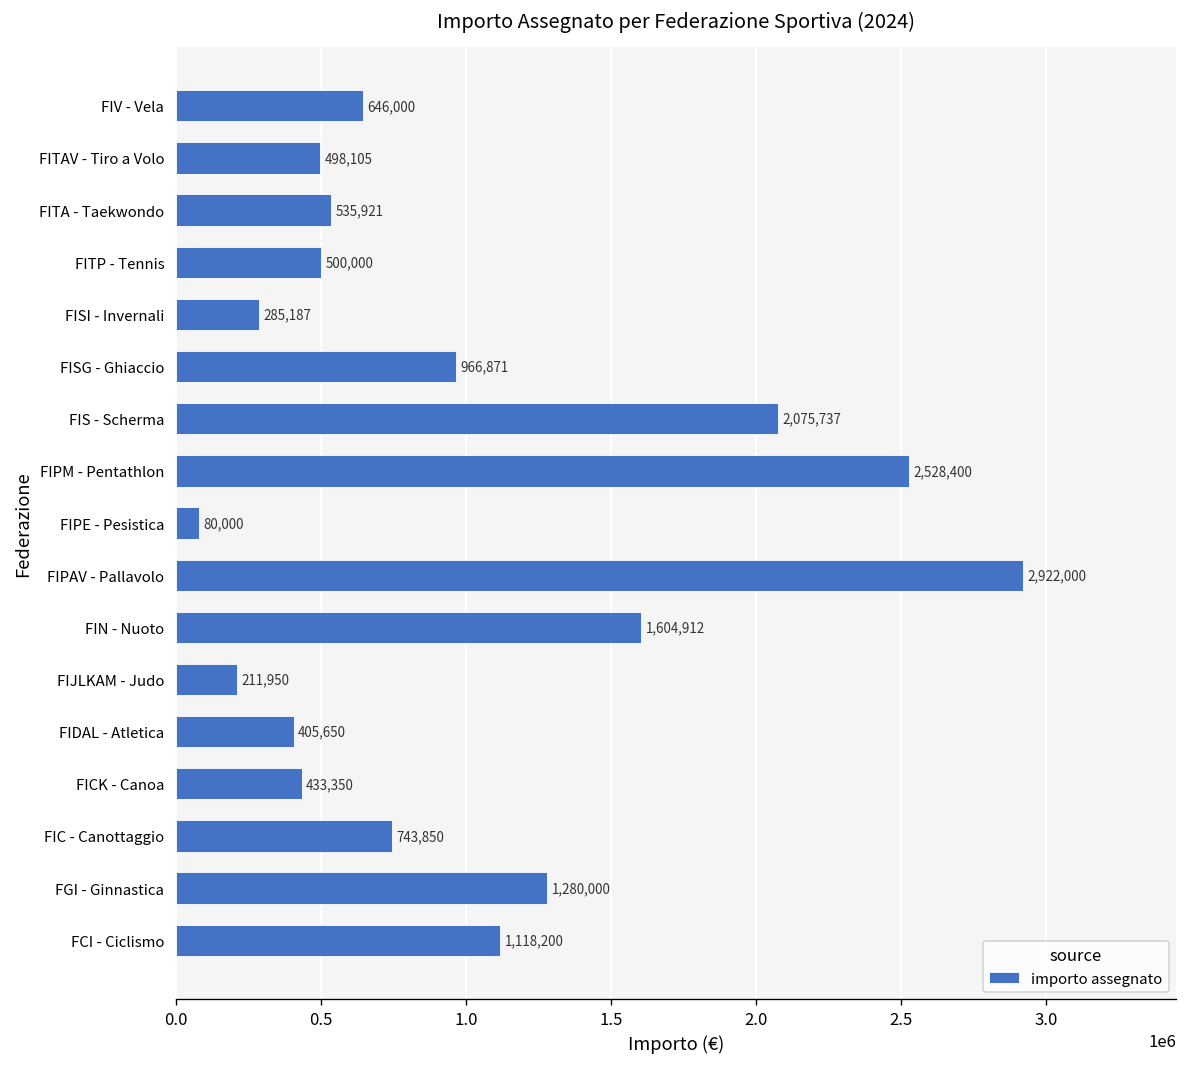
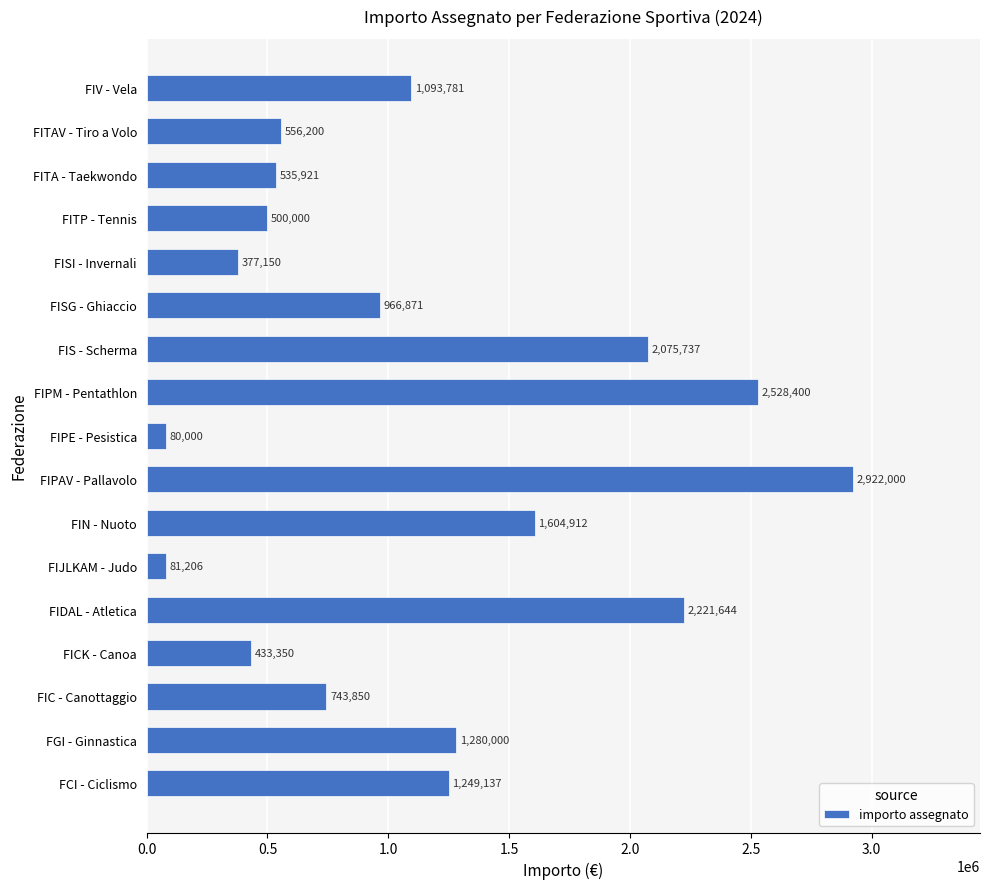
  {
-   "FIV - Vela": "646,000",
-   "FITAV - Tiro a Volo": "498,105",
+   "FIV - Vela": "1,093,781",
+   "FITAV - Tiro a Volo": "556,200",
    "FITA - Taekwondo": "535,921",
    "FITP - Tennis": "500,000",
-   "FISI - Invernali": "285,187",
+   "FISI - Invernali": "377,150",
    "FISG - Ghiaccio": "966,871",
    "FIS - Scherma": "2,075,737",
    "FIPM - Pentathlon": "2,528,400",
    "FIPE - Pesistica": "80,000",
    "FIPAV - Pallavolo": "2,922,000",
    "FIN - Nuoto": "1,604,912",
-   "FIJLKAM - Judo": "211,950",
-   "FIDAL - Atletica": "405,650",
+   "FIJLKAM - Judo": "81,206",
+   "FIDAL - Atletica": "2,221,644",
    "FICK - Canoa": "433,350",
    "FIC - Canottaggio": "743,850",
    "FGI - Ginnastica": "1,280,000",
-   "FCI - Ciclismo": "1,118,200"
+   "FCI - Ciclismo": "1,249,137"
  }
